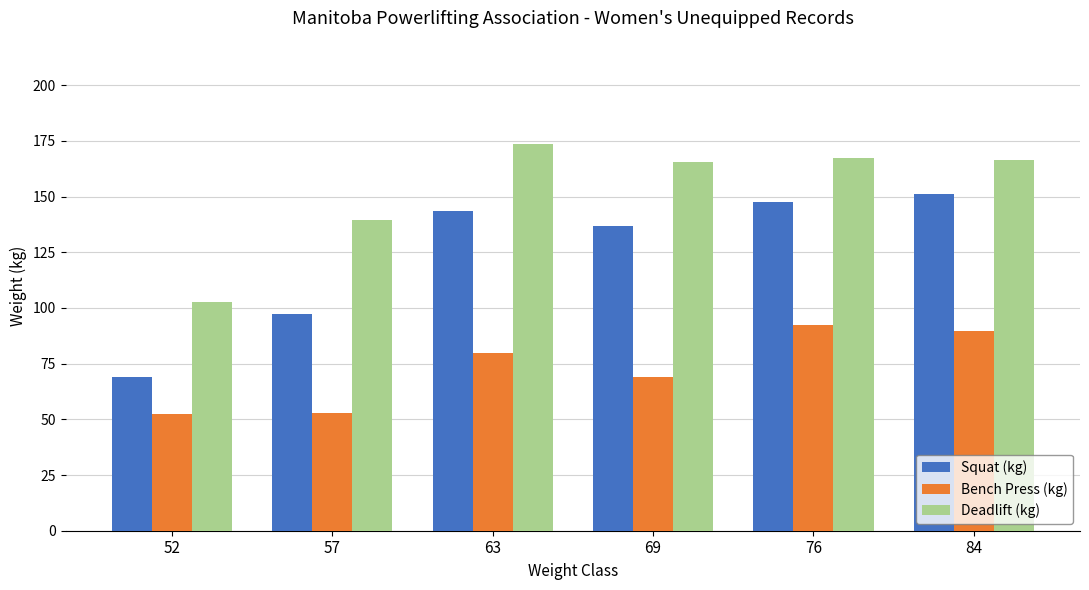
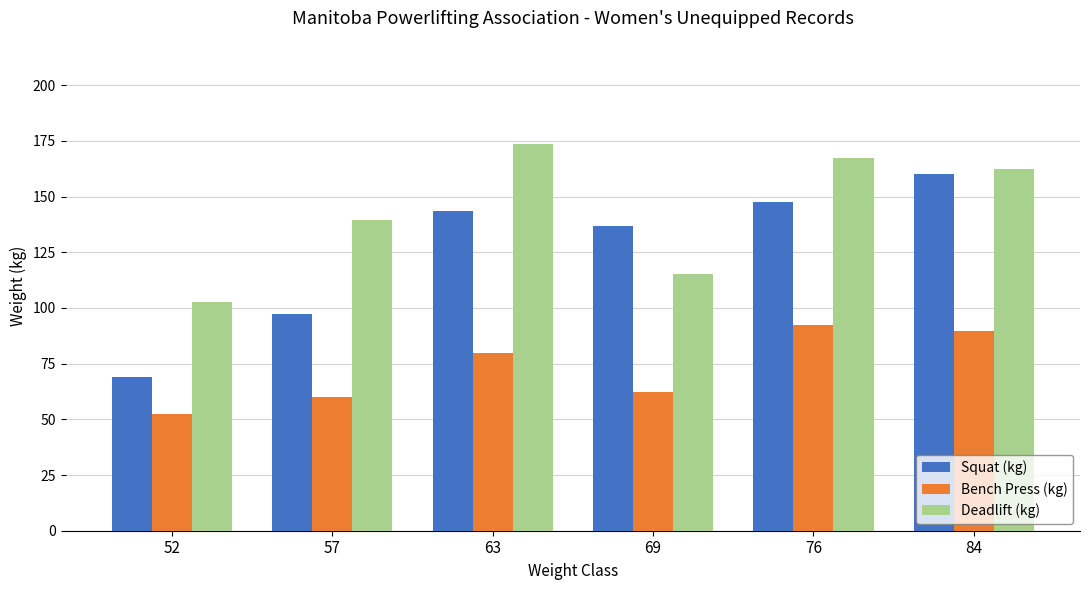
  {
    "Squat (kg)": {
      "52": 69,
      "57": 98,
      "63": 144,
      "69": 137,
      "76": 148,
-     "84": 151
+     "84": 160
    },
    "Bench Press (kg)": {
      "52": 53,
-     "57": 53,
+     "57": 60,
      "63": 80,
-     "69": 69,
+     "69": 63,
      "76": 93,
      "84": 90
    },
    "Deadlift (kg)": {
      "52": 103,
      "57": 140,
      "63": 174,
-     "69": 166,
+     "69": 115,
      "76": 168,
-     "84": 167
+     "84": 163
    }
  }
